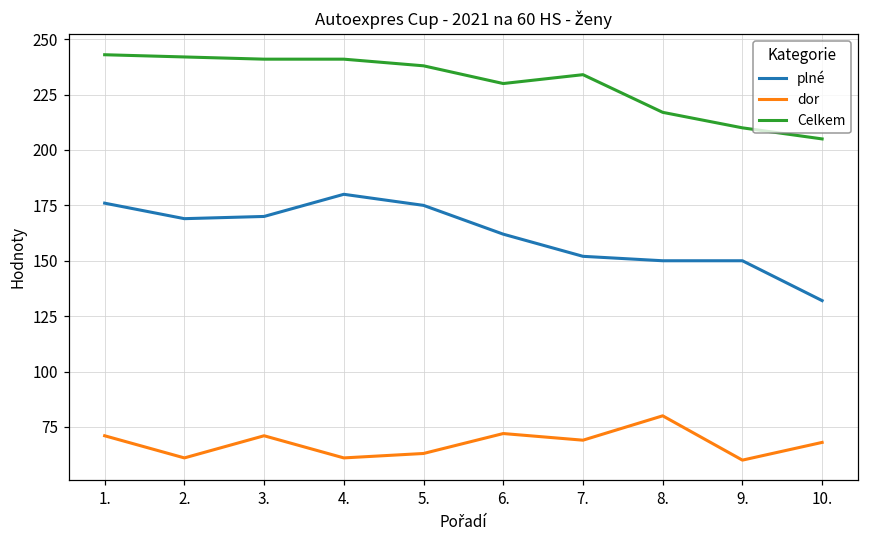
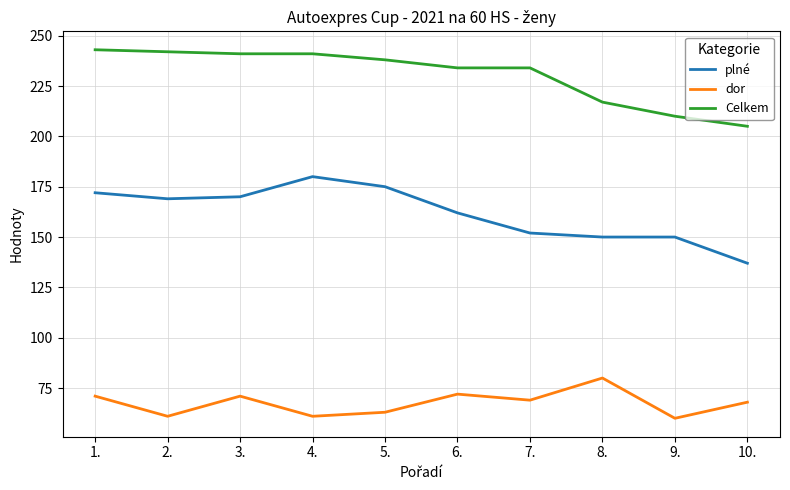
  {
    "plné": {
-     "1.": 176,
+     "1.": 172,
      "2.": 169,
      "3.": 170,
      "4.": 180,
      "5.": 175,
      "6.": 162,
      "7.": 152,
      "8.": 150,
      "9.": 150,
-     "10.": 132
+     "10.": 137
    },
    "dor": {
      "1.": 71,
      "2.": 61,
      "3.": 71,
      "4.": 61,
      "5.": 63,
      "6.": 72,
      "7.": 69,
      "8.": 80,
      "9.": 60,
      "10.": 68
    },
    "Celkem": {
      "1.": 243,
      "2.": 242,
      "3.": 241,
      "4.": 241,
      "5.": 238,
-     "6.": 230,
+     "6.": 234,
      "7.": 234,
      "8.": 217,
      "9.": 210,
      "10.": 205
    }
  }
